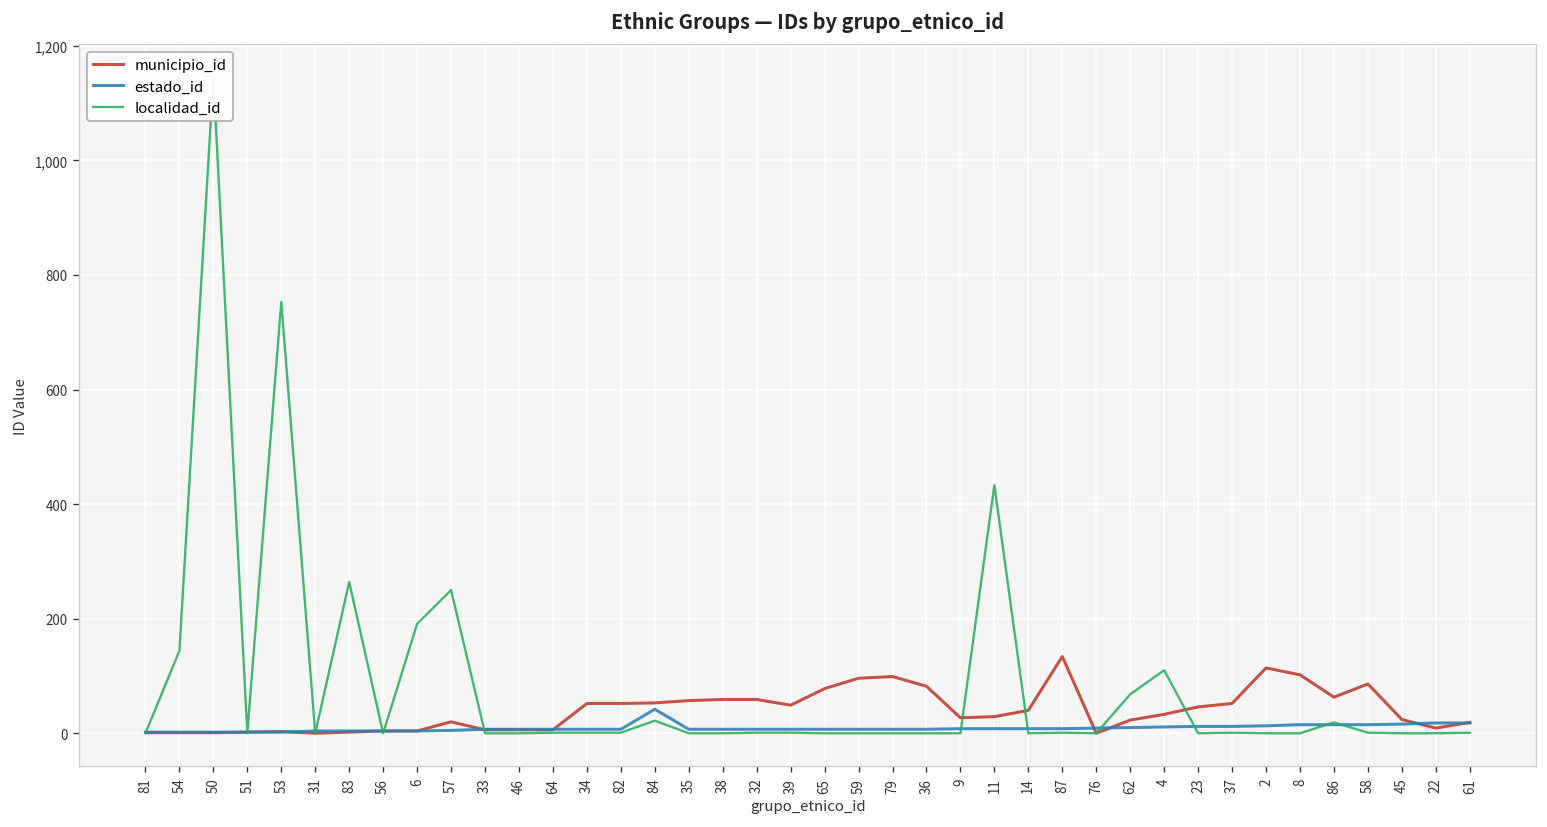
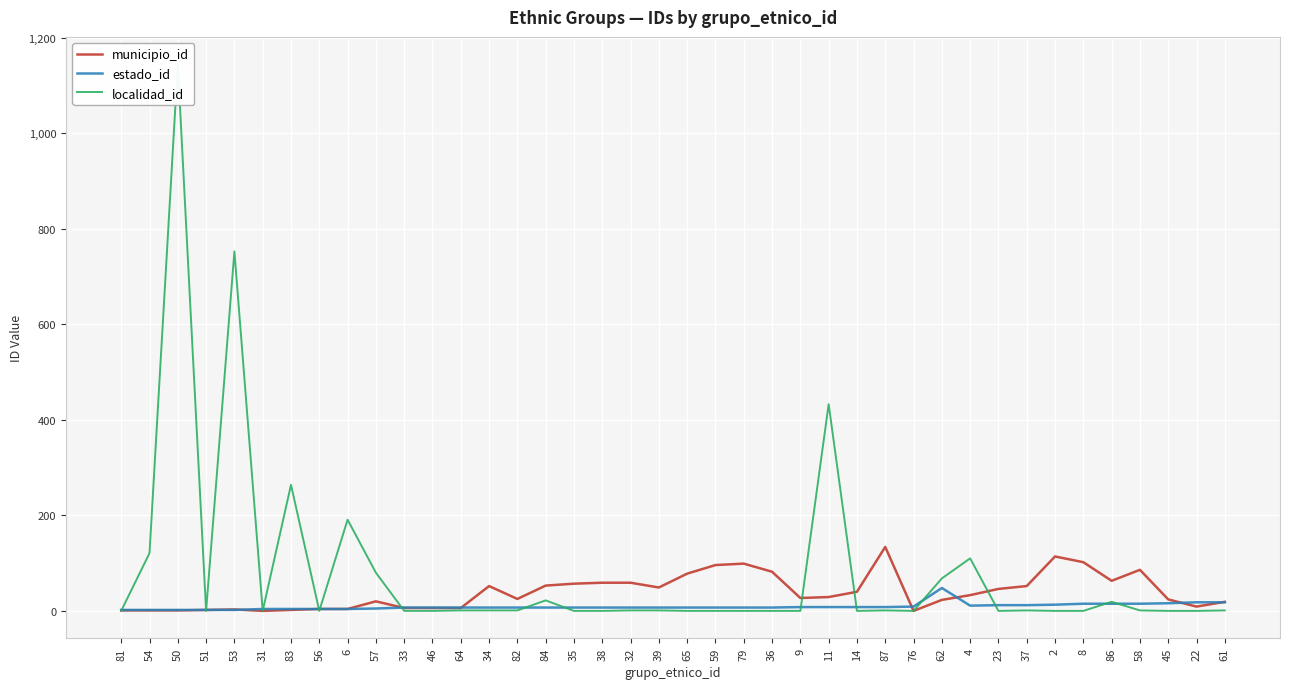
  {
    "municipio_id": {
      "57": 20,
      "34": 50,
-     "82": 50,
+     "82": 30,
      "84": 50,
      "35": 60,
      "38": 60,
      "32": 60,
      "39": 50,
      "65": 80,
      "59": 100,
      "79": 100,
      "36": 80,
      "9": 30,
      "11": 30,
      "14": 40,
      "87": 130,
      "62": 20,
      "4": 30,
      "23": 50,
      "37": 50,
      "2": 110,
      "8": 100,
      "86": 60,
      "58": 90,
      "45": 20,
      "22": 10
    },
    "estado_id": {
      "57": 10,
      "34": 10,
      "82": 10,
-     "84": 40,
+     "84": 10,
      "35": 10,
      "38": 10,
      "32": 10,
      "39": 10,
      "65": 10,
      "59": 10,
      "79": 10,
      "36": 10,
      "9": 10,
      "11": 10,
      "14": 10,
      "87": 10,
      "76": 10,
-     "62": 10,
+     "62": 50,
      "4": 10,
      "23": 10,
      "37": 10,
      "2": 10,
      "8": 20,
      "58": 20,
      "45": 20,
      "22": 20
    },
    "localidad_id": {
-     "54": 140,
+     "54": 120,
      "53": 750,
      "83": 260,
      "6": 190,
-     "57": 250,
+     "57": 80,
      "33": 0,
      "46": 0,
      "34": 0,
      "82": 0,
      "84": 20,
      "35": 0,
      "38": 0,
      "32": 0,
      "39": 0,
      "65": 0,
      "59": 0,
      "79": 0,
      "36": 0,
      "9": 0,
      "11": 430,
      "14": 0,
      "87": 0,
      "62": 70,
      "4": 110,
      "23": 0,
      "37": 0,
      "2": 0,
      "8": 0,
      "58": 0,
      "45": 0,
      "22": 0,
      "61": 0
    }
  }
